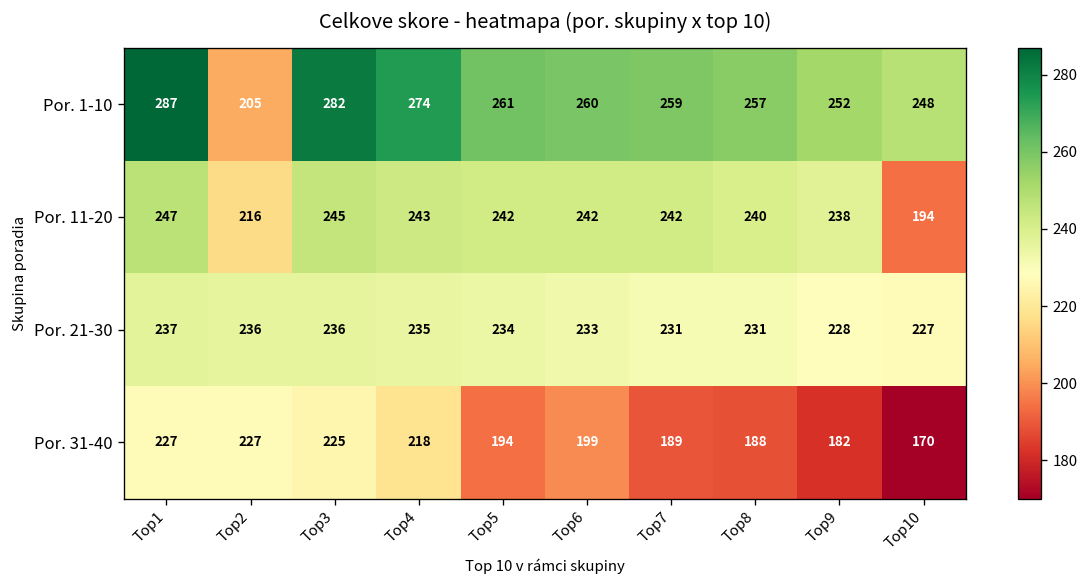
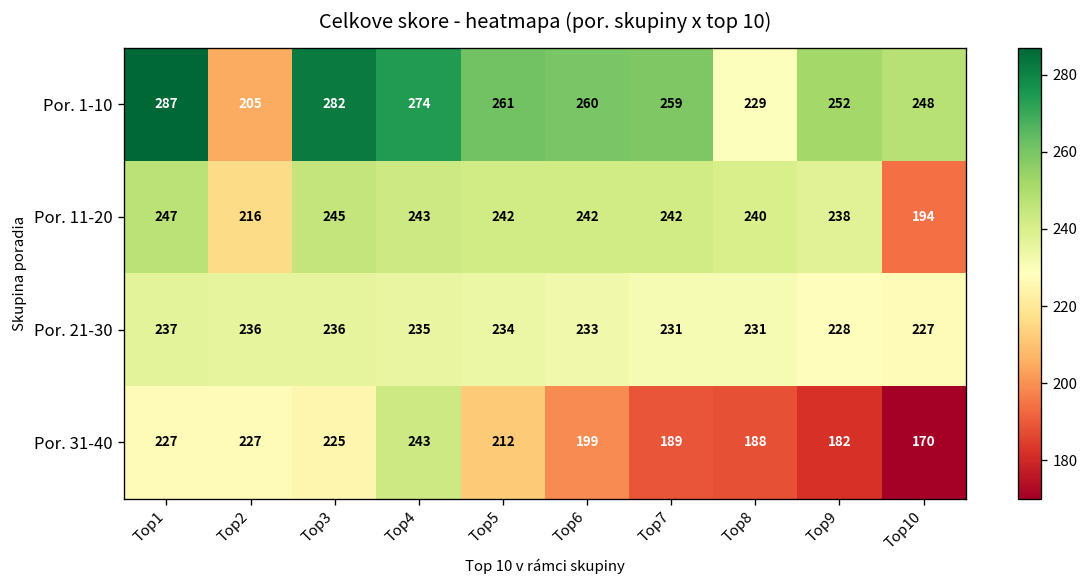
  {
    "Por. 1-10": {
      "Top1": 287,
      "Top2": 205,
      "Top3": 282,
      "Top4": 274,
      "Top5": 261,
      "Top6": 260,
      "Top7": 259,
-     "Top8": 257,
+     "Top8": 229,
      "Top9": 252,
      "Top10": 248
    },
    "Por. 11-20": {
      "Top1": 247,
      "Top2": 216,
      "Top3": 245,
      "Top4": 243,
      "Top5": 242,
      "Top6": 242,
      "Top7": 242,
      "Top8": 240,
      "Top9": 238,
      "Top10": 194
    },
    "Por. 21-30": {
      "Top1": 237,
      "Top2": 236,
      "Top3": 236,
      "Top4": 235,
      "Top5": 234,
      "Top6": 233,
      "Top7": 231,
      "Top8": 231,
      "Top9": 228,
      "Top10": 227
    },
    "Por. 31-40": {
      "Top1": 227,
      "Top2": 227,
      "Top3": 225,
-     "Top4": 218,
-     "Top5": 194,
+     "Top4": 243,
+     "Top5": 212,
      "Top6": 199,
      "Top7": 189,
      "Top8": 188,
      "Top9": 182,
      "Top10": 170
    }
  }
